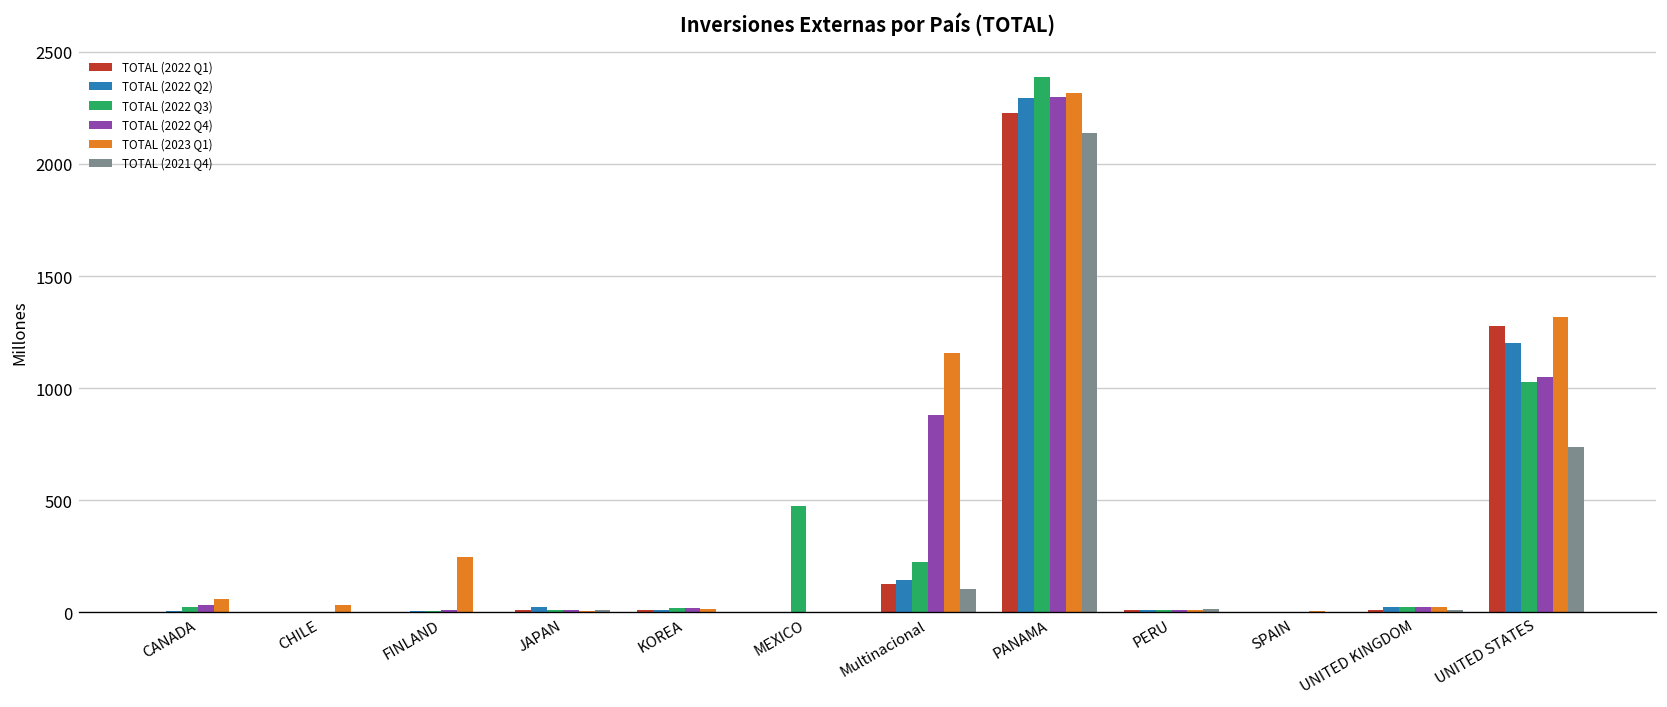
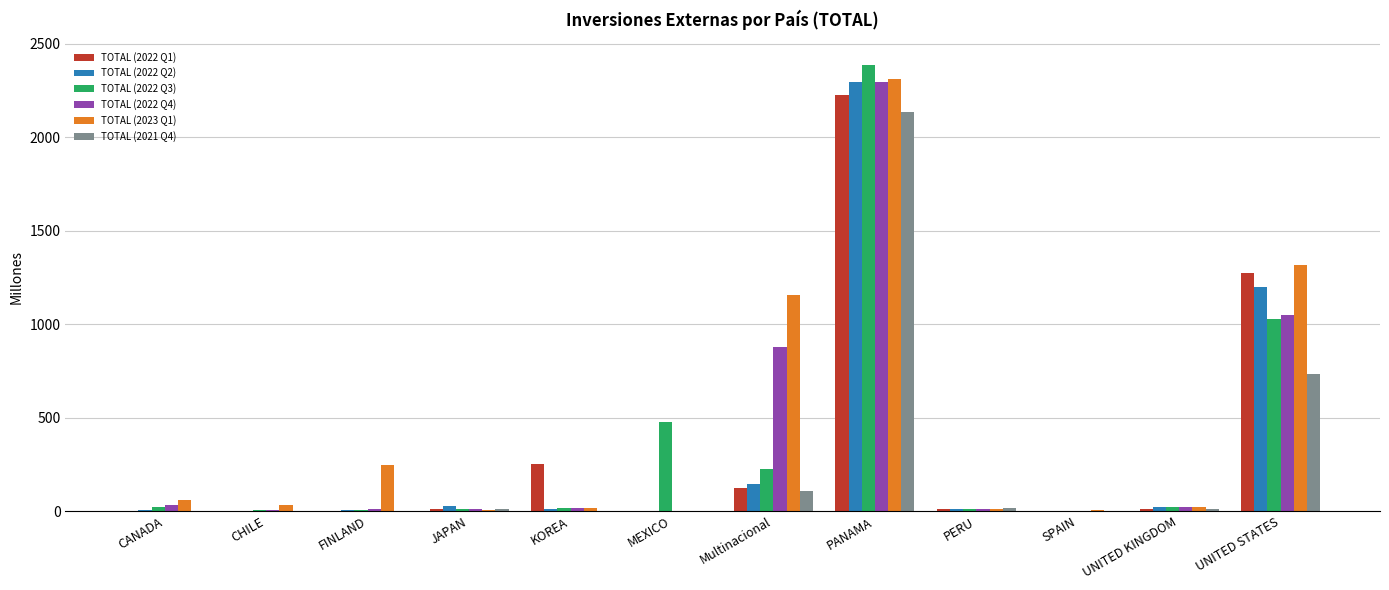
  {
    "TOTAL (2022 Q1)": {
      "CANADA": 0,
      "CHILE": 0,
      "FINLAND": 0,
-     "KOREA": 10,
+     "KOREA": 250,
      "MEXICO": 0,
      "Multinacional": 130,
      "PANAMA": 2230,
      "SPAIN": 0,
      "UNITED STATES": 1280
    },
    "TOTAL (2022 Q2)": {
      "JAPAN": 30,
      "Multinacional": 140,
      "PANAMA": 2290,
      "SPAIN": 0,
      "UNITED KINGDOM": 20,
      "UNITED STATES": 1200
    },
    "TOTAL (2022 Q3)": {
      "CANADA": 20,
      "KOREA": 20,
      "MEXICO": 480,
      "Multinacional": 220,
      "PANAMA": 2390,
      "SPAIN": 0,
      "UNITED KINGDOM": 20,
      "UNITED STATES": 1030
    },
    "TOTAL (2022 Q4)": {
      "CANADA": 30,
      "KOREA": 20,
      "Multinacional": 880,
      "PANAMA": 2300,
      "SPAIN": 0,
      "UNITED KINGDOM": 20,
      "UNITED STATES": 1050
    },
    "TOTAL (2023 Q1)": {
      "CANADA": 60,
      "CHILE": 30,
      "FINLAND": 250,
      "KOREA": 20,
      "Multinacional": 1160,
      "PANAMA": 2310,
      "UNITED KINGDOM": 20,
      "UNITED STATES": 1320
    },
    "TOTAL (2021 Q4)": {
      "CANADA": 0,
      "CHILE": 0,
      "FINLAND": 0,
      "KOREA": 0,
      "MEXICO": 0,
      "Multinacional": 110,
      "PANAMA": 2140,
      "PERU": 20,
      "SPAIN": 0,
      "UNITED STATES": 740
    }
  }
